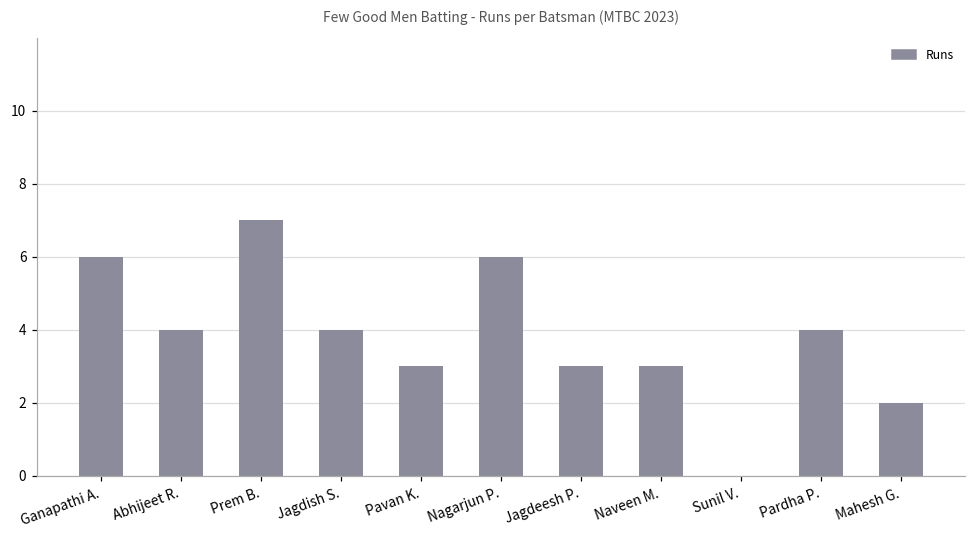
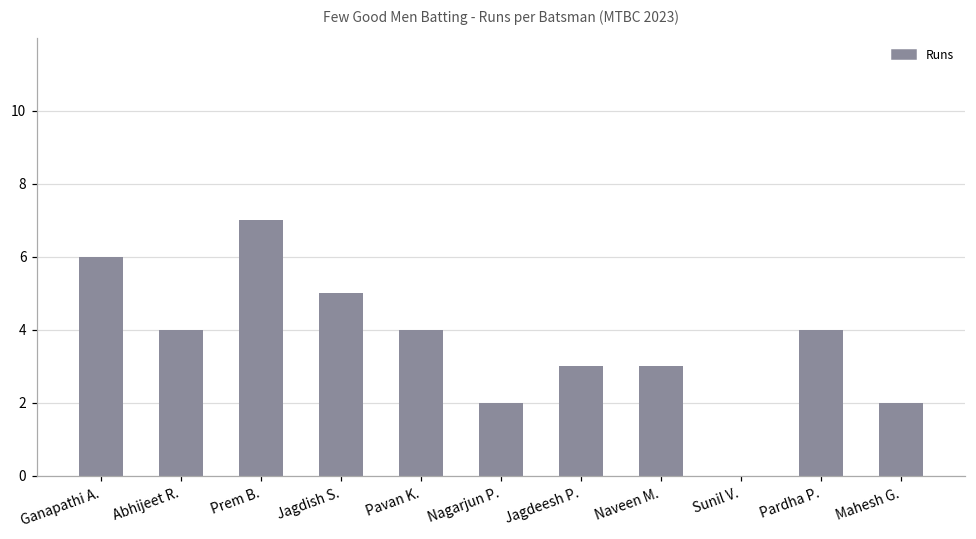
  {
    "Ganapathi A.": 6,
    "Abhijeet R.": 4,
    "Prem B.": 7,
-   "Jagdish S.": 4,
-   "Pavan K.": 3,
-   "Nagarjun P.": 6,
+   "Jagdish S.": 5,
+   "Pavan K.": 4,
+   "Nagarjun P.": 2,
    "Jagdeesh P.": 3,
    "Naveen M.": 3,
    "Sunil V.": 0,
    "Pardha P.": 4,
    "Mahesh G.": 2
  }
